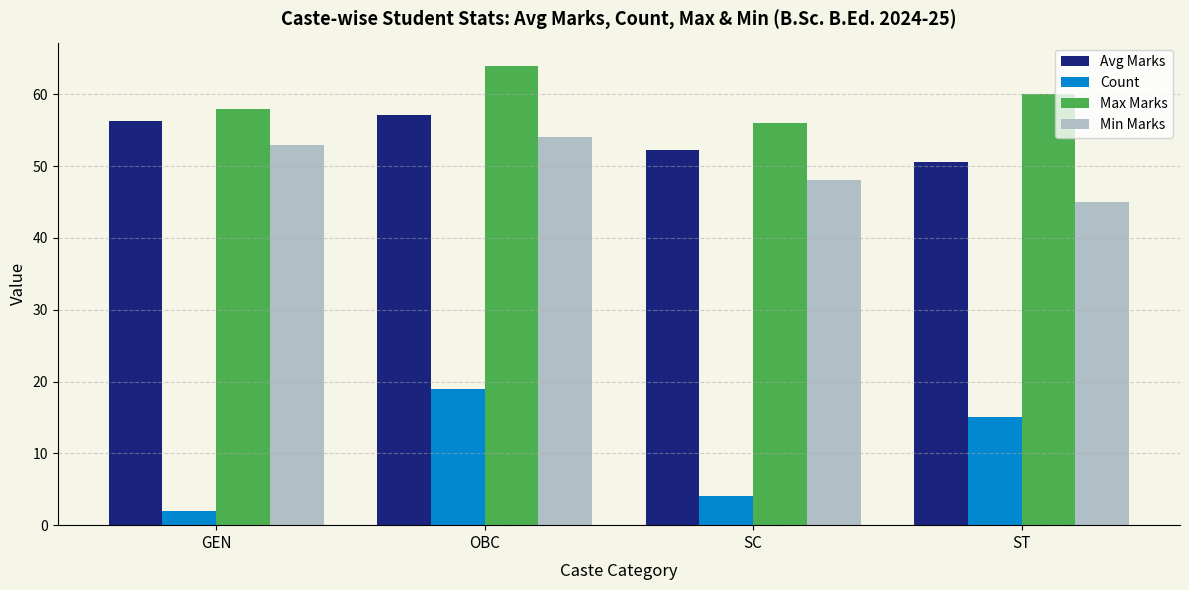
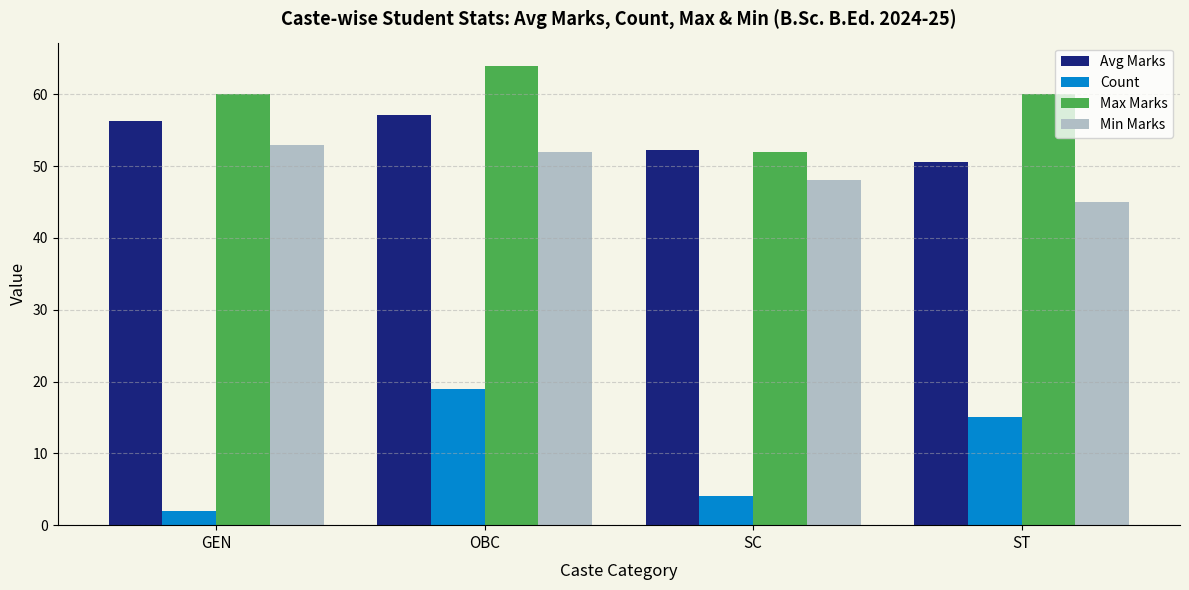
  {
    "Avg Marks": {
      "GEN": 56,
      "OBC": 57,
      "SC": 52,
      "ST": 51
    },
    "Count": {
      "GEN": 2,
      "OBC": 19,
      "SC": 4,
      "ST": 15
    },
    "Max Marks": {
-     "GEN": 58,
+     "GEN": 60,
      "OBC": 64,
-     "SC": 56,
+     "SC": 52,
      "ST": 60
    },
    "Min Marks": {
      "GEN": 53,
-     "OBC": 54,
+     "OBC": 52,
      "SC": 48,
      "ST": 45
    }
  }
